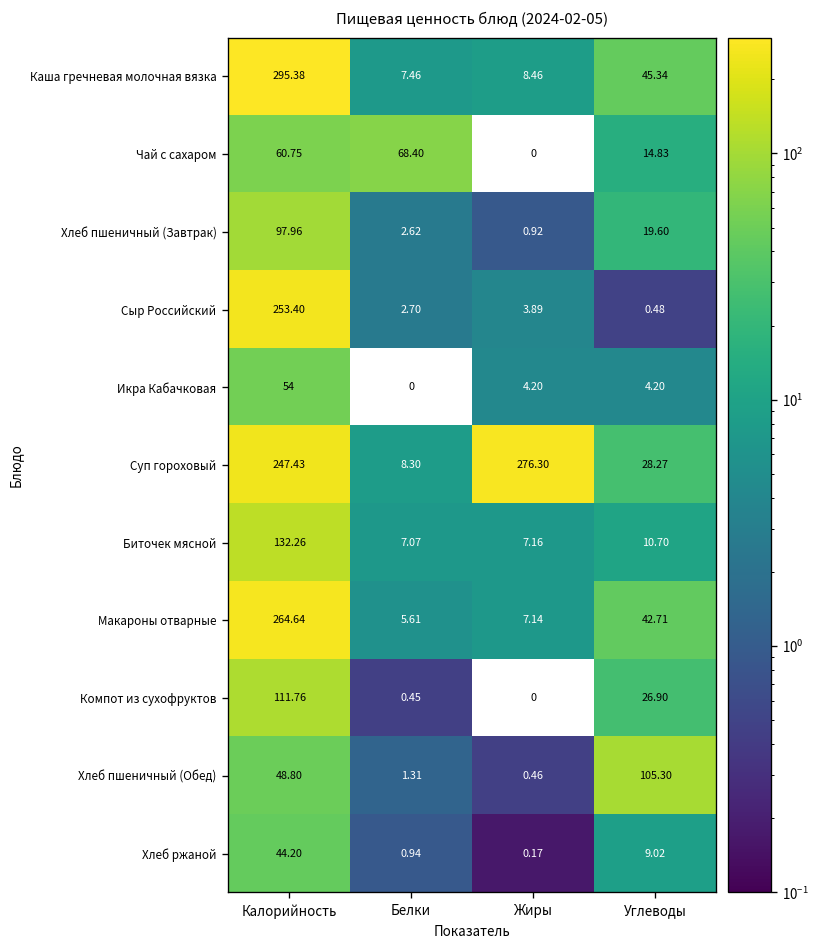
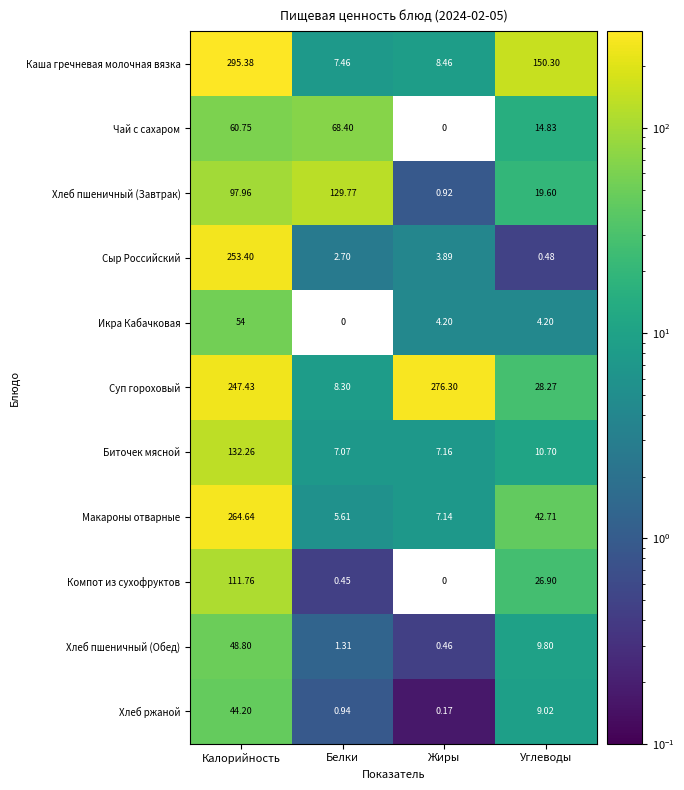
  {
    "Каша гречневая молочная вязка": {
      "Калорийность": 295.38,
      "Белки": 7.46,
      "Жиры": 8.46,
-     "Углеводы": 45.34
+     "Углеводы": 150.30
    },
    "Чай с сахаром": {
      "Калорийность": 60.75,
      "Белки": 68.40,
      "Жиры": 0,
      "Углеводы": 14.83
    },
    "Хлеб пшеничный (Завтрак)": {
      "Калорийность": 97.96,
-     "Белки": 2.62,
+     "Белки": 129.77,
      "Жиры": 0.92,
      "Углеводы": 19.60
    },
    "Сыр Российский": {
      "Калорийность": 253.40,
      "Белки": 2.70,
      "Жиры": 3.89,
      "Углеводы": 0.48
    },
    "Икра Кабачковая": {
      "Калорийность": 54,
      "Белки": 0,
      "Жиры": 4.20,
      "Углеводы": 4.20
    },
    "Суп гороховый": {
      "Калорийность": 247.43,
      "Белки": 8.30,
      "Жиры": 276.30,
      "Углеводы": 28.27
    },
    "Биточек мясной": {
      "Калорийность": 132.26,
      "Белки": 7.07,
      "Жиры": 7.16,
      "Углеводы": 10.70
    },
    "Макароны отварные": {
      "Калорийность": 264.64,
      "Белки": 5.61,
      "Жиры": 7.14,
      "Углеводы": 42.71
    },
    "Компот из сухофруктов": {
      "Калорийность": 111.76,
      "Белки": 0.45,
      "Жиры": 0,
      "Углеводы": 26.90
    },
    "Хлеб пшеничный (Обед)": {
      "Калорийность": 48.80,
      "Белки": 1.31,
      "Жиры": 0.46,
-     "Углеводы": 105.30
+     "Углеводы": 9.80
    },
    "Хлеб ржаной": {
      "Калорийность": 44.20,
      "Белки": 0.94,
      "Жиры": 0.17,
      "Углеводы": 9.02
    }
  }
